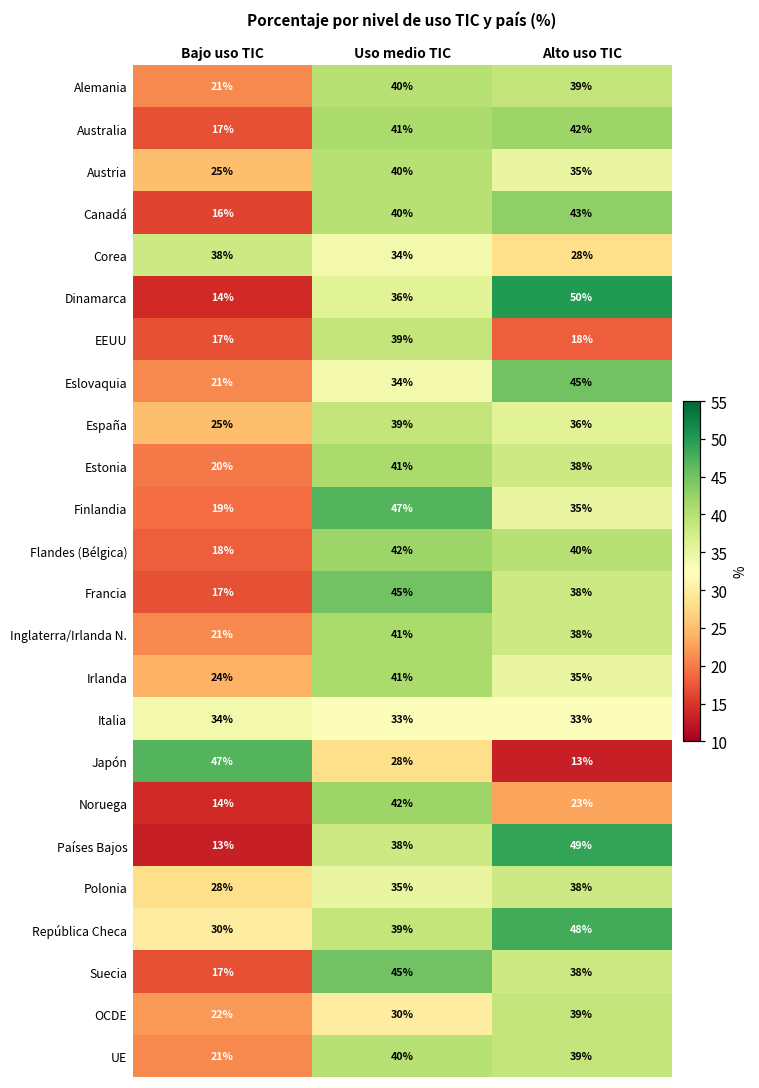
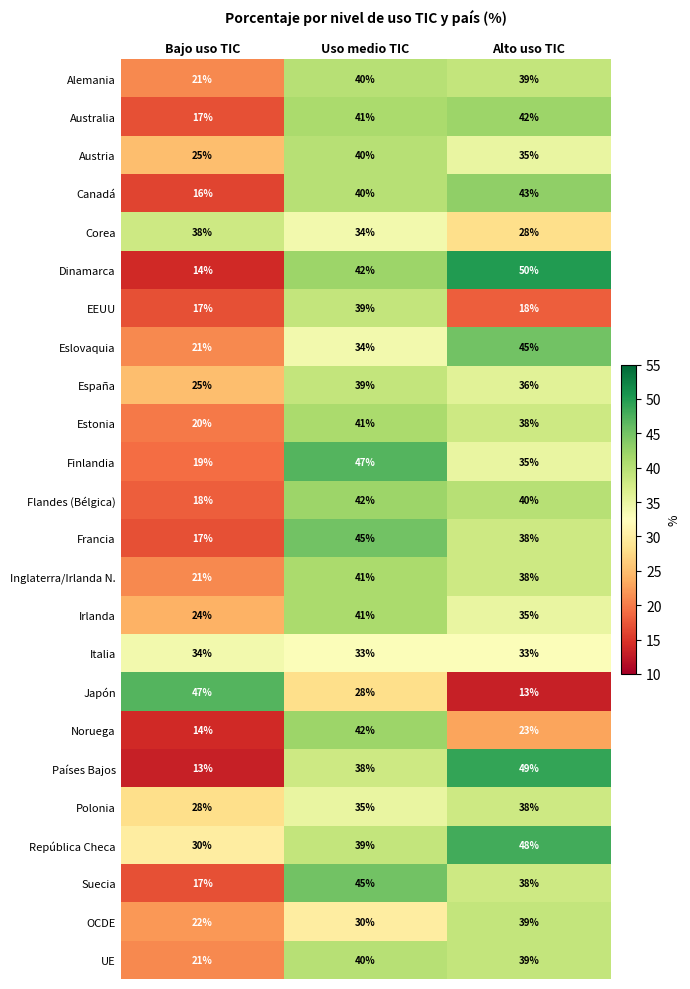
  {
    "Alemania": {
      "Bajo uso TIC": "21%",
      "Uso medio TIC": "40%",
      "Alto uso TIC": "39%"
    },
    "Australia": {
      "Bajo uso TIC": "17%",
      "Uso medio TIC": "41%",
      "Alto uso TIC": "42%"
    },
    "Austria": {
      "Bajo uso TIC": "25%",
      "Uso medio TIC": "40%",
      "Alto uso TIC": "35%"
    },
    "Canadá": {
      "Bajo uso TIC": "16%",
      "Uso medio TIC": "40%",
      "Alto uso TIC": "43%"
    },
    "Corea": {
      "Bajo uso TIC": "38%",
      "Uso medio TIC": "34%",
      "Alto uso TIC": "28%"
    },
    "Dinamarca": {
      "Bajo uso TIC": "14%",
-     "Uso medio TIC": "36%",
+     "Uso medio TIC": "42%",
      "Alto uso TIC": "50%"
    },
    "EEUU": {
      "Bajo uso TIC": "17%",
      "Uso medio TIC": "39%",
      "Alto uso TIC": "18%"
    },
    "Eslovaquia": {
      "Bajo uso TIC": "21%",
      "Uso medio TIC": "34%",
      "Alto uso TIC": "45%"
    },
    "España": {
      "Bajo uso TIC": "25%",
      "Uso medio TIC": "39%",
      "Alto uso TIC": "36%"
    },
    "Estonia": {
      "Bajo uso TIC": "20%",
      "Uso medio TIC": "41%",
      "Alto uso TIC": "38%"
    },
    "Finlandia": {
      "Bajo uso TIC": "19%",
      "Uso medio TIC": "47%",
      "Alto uso TIC": "35%"
    },
    "Flandes (Bélgica)": {
      "Bajo uso TIC": "18%",
      "Uso medio TIC": "42%",
      "Alto uso TIC": "40%"
    },
    "Francia": {
      "Bajo uso TIC": "17%",
      "Uso medio TIC": "45%",
      "Alto uso TIC": "38%"
    },
    "Inglaterra/Irlanda N.": {
      "Bajo uso TIC": "21%",
      "Uso medio TIC": "41%",
      "Alto uso TIC": "38%"
    },
    "Irlanda": {
      "Bajo uso TIC": "24%",
      "Uso medio TIC": "41%",
      "Alto uso TIC": "35%"
    },
    "Italia": {
      "Bajo uso TIC": "34%",
      "Uso medio TIC": "33%",
      "Alto uso TIC": "33%"
    },
    "Japón": {
      "Bajo uso TIC": "47%",
      "Uso medio TIC": "28%",
      "Alto uso TIC": "13%"
    },
    "Noruega": {
      "Bajo uso TIC": "14%",
      "Uso medio TIC": "42%",
      "Alto uso TIC": "23%"
    },
    "Países Bajos": {
      "Bajo uso TIC": "13%",
      "Uso medio TIC": "38%",
      "Alto uso TIC": "49%"
    },
    "Polonia": {
      "Bajo uso TIC": "28%",
      "Uso medio TIC": "35%",
      "Alto uso TIC": "38%"
    },
    "República Checa": {
      "Bajo uso TIC": "30%",
      "Uso medio TIC": "39%",
      "Alto uso TIC": "48%"
    },
    "Suecia": {
      "Bajo uso TIC": "17%",
      "Uso medio TIC": "45%",
      "Alto uso TIC": "38%"
    },
    "OCDE": {
      "Bajo uso TIC": "22%",
      "Uso medio TIC": "30%",
      "Alto uso TIC": "39%"
    },
    "UE": {
      "Bajo uso TIC": "21%",
      "Uso medio TIC": "40%",
      "Alto uso TIC": "39%"
    }
  }
